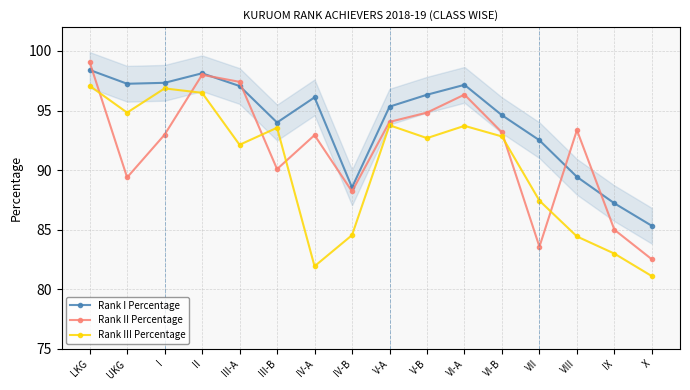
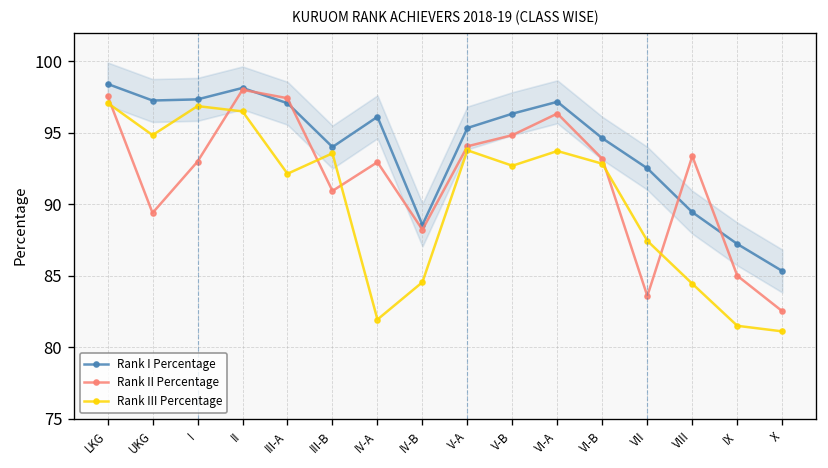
  {
    "Rank II Percentage": {
-     "LKG": 99.1,
+     "LKG": 97.6,
      "UKG": 89.4,
      "I": 93.0,
      "III-A": 97.4,
-     "III-B": 90.1,
+     "III-B": 90.9,
      "IV-A": 92.9,
      "IV-B": 88.2,
      "V-A": 94.1,
      "V-B": 94.8,
      "VI-A": 96.3,
      "VI-B": 93.2,
      "VII": 83.6,
      "VIII": 93.4,
      "IX": 85.0,
      "X": 82.5
    },
    "Rank III Percentage": {
      "LKG": 97.1,
      "UKG": 94.8,
      "I": 96.9,
      "II": 96.5,
      "III-A": 92.1,
      "III-B": 93.6,
      "IV-A": 81.9,
      "IV-B": 84.6,
      "V-A": 93.8,
      "V-B": 92.7,
      "VI-A": 93.7,
      "VI-B": 92.8,
      "VII": 87.4,
      "VIII": 84.4,
-     "IX": 83.0,
+     "IX": 81.5,
      "X": 81.1
    }
  }
